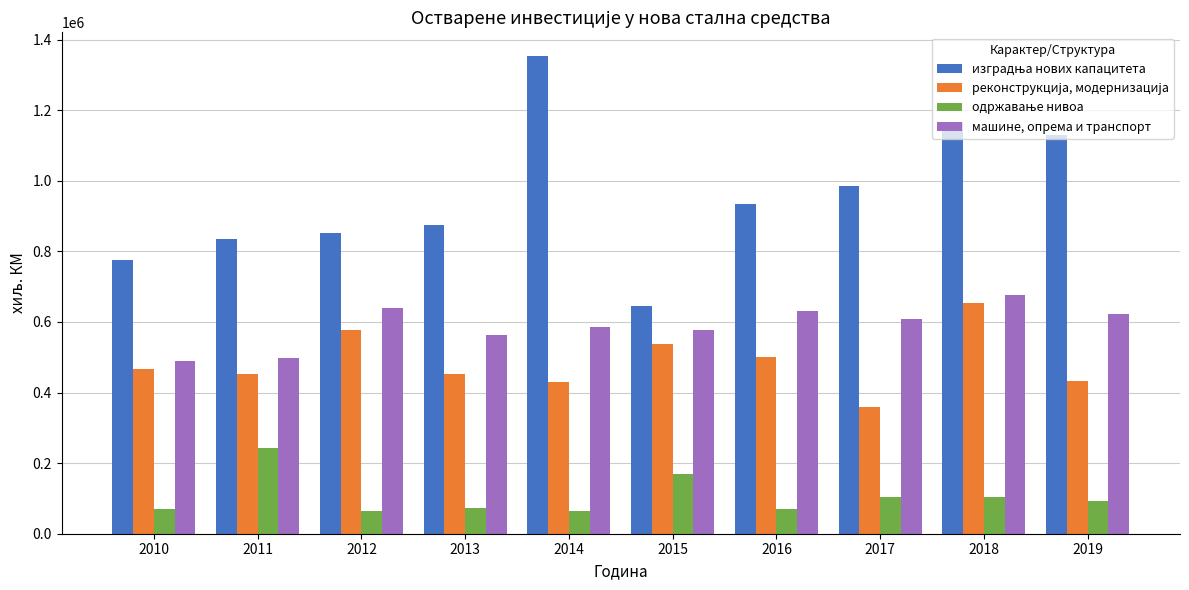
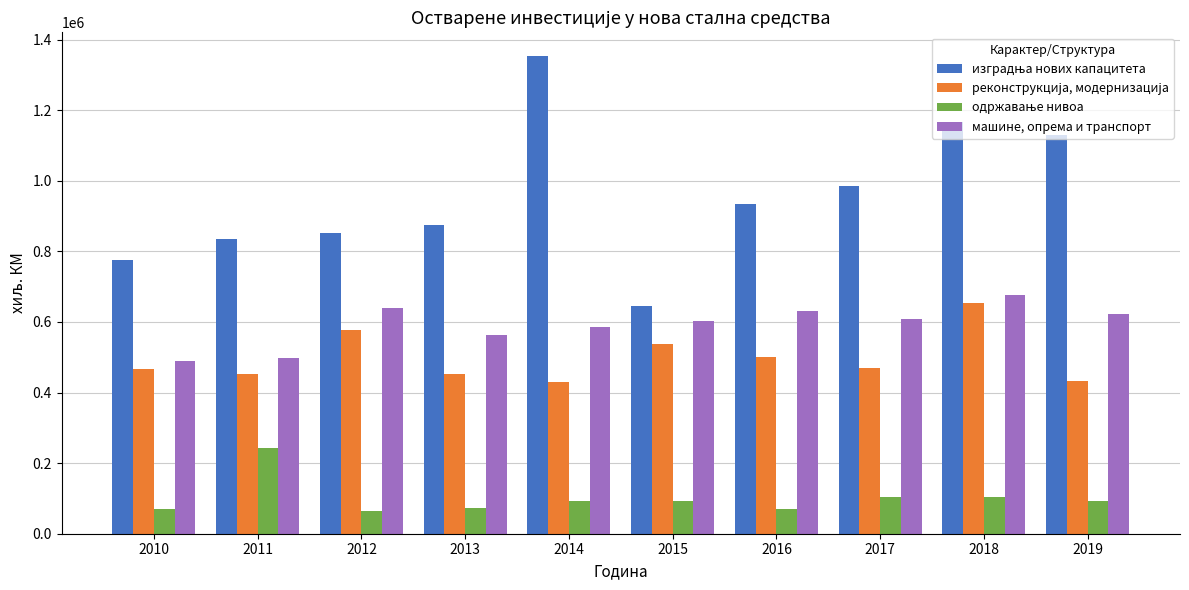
  {
    "изградња нових капацитета": {
      "2010": 780000,
      "2011": 830000,
      "2012": 850000,
      "2013": 870000,
      "2014": 1350000,
      "2015": 640000,
      "2016": 930000,
      "2017": 980000
    },
    "реконструкција, модернизација": {
      "2010": 470000,
      "2011": 450000,
      "2012": 580000,
      "2013": 450000,
      "2014": 430000,
      "2015": 540000,
      "2016": 500000,
-     "2017": 360000,
+     "2017": 470000,
      "2018": 650000,
      "2019": 430000
    },
    "одржавање нивоа": {
      "2010": 70000,
      "2011": 240000,
      "2012": 60000,
      "2013": 70000,
-     "2014": 60000,
-     "2015": 170000,
+     "2014": 90000,
+     "2015": 90000,
      "2016": 70000,
      "2017": 100000,
      "2018": 110000,
      "2019": 90000
    },
    "машине, опрема и транспорт": {
      "2010": 490000,
      "2011": 500000,
      "2012": 640000,
      "2013": 560000,
      "2014": 590000,
-     "2015": 580000,
+     "2015": 600000,
      "2016": 630000,
      "2017": 610000,
      "2018": 680000,
      "2019": 620000
    }
  }
